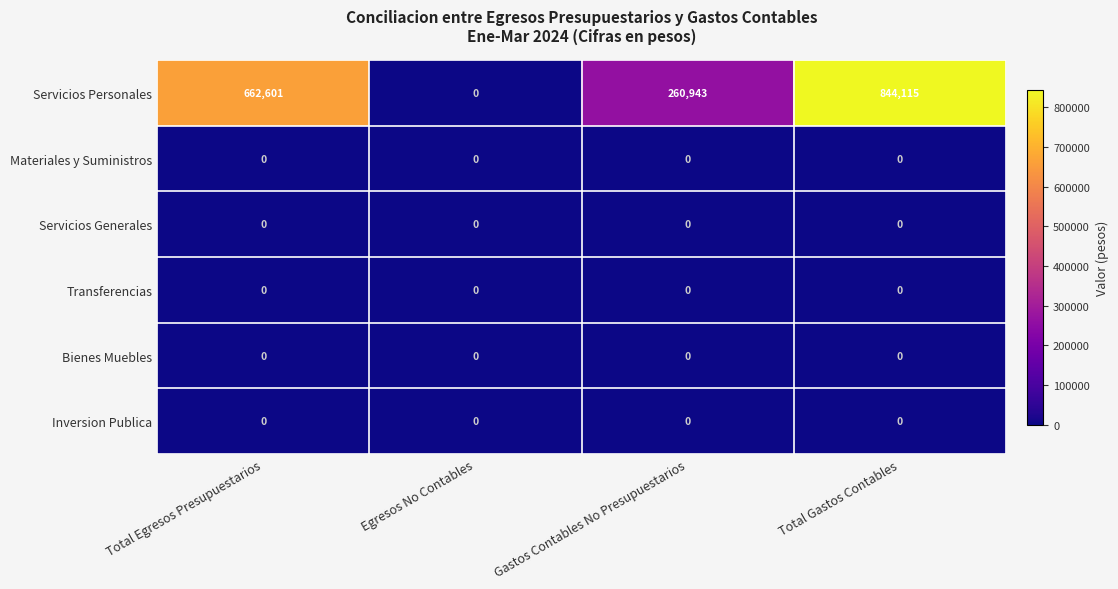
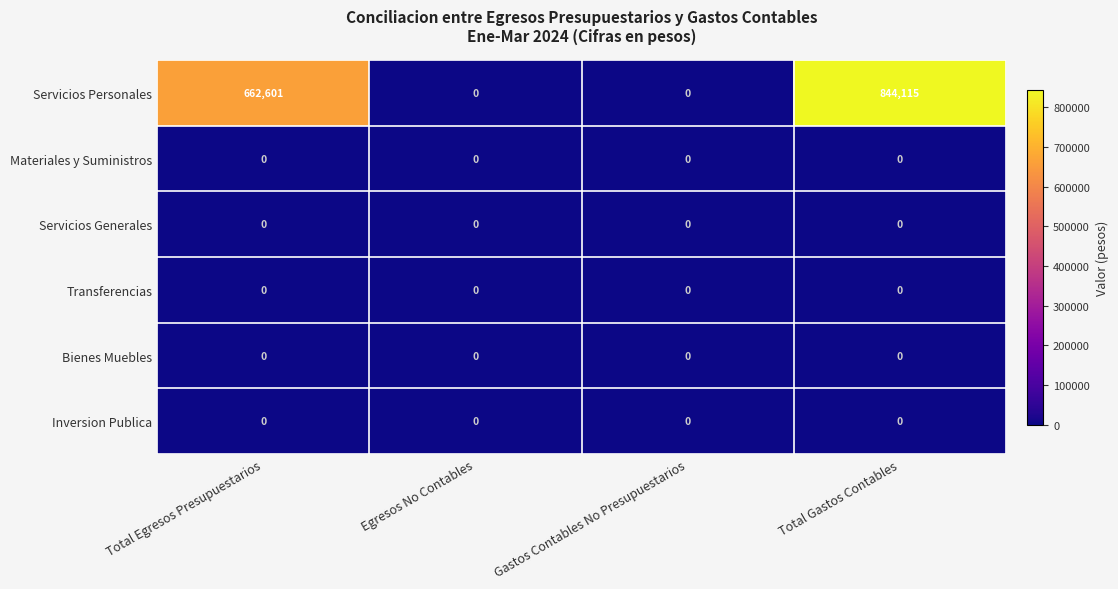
  {
    "Servicios Personales": {
      "Total Egresos Presupuestarios": "662,601",
      "Egresos No Contables": "0",
-     "Gastos Contables No Presupuestarios": "260,943",
+     "Gastos Contables No Presupuestarios": "0",
      "Total Gastos Contables": "844,115"
    },
    "Materiales y Suministros": {
      "Total Egresos Presupuestarios": "0",
      "Egresos No Contables": "0",
      "Gastos Contables No Presupuestarios": "0",
      "Total Gastos Contables": "0"
    },
    "Servicios Generales": {
      "Total Egresos Presupuestarios": "0",
      "Egresos No Contables": "0",
      "Gastos Contables No Presupuestarios": "0",
      "Total Gastos Contables": "0"
    },
    "Transferencias": {
      "Total Egresos Presupuestarios": "0",
      "Egresos No Contables": "0",
      "Gastos Contables No Presupuestarios": "0",
      "Total Gastos Contables": "0"
    },
    "Bienes Muebles": {
      "Total Egresos Presupuestarios": "0",
      "Egresos No Contables": "0",
      "Gastos Contables No Presupuestarios": "0",
      "Total Gastos Contables": "0"
    },
    "Inversion Publica": {
      "Total Egresos Presupuestarios": "0",
      "Egresos No Contables": "0",
      "Gastos Contables No Presupuestarios": "0",
      "Total Gastos Contables": "0"
    }
  }
